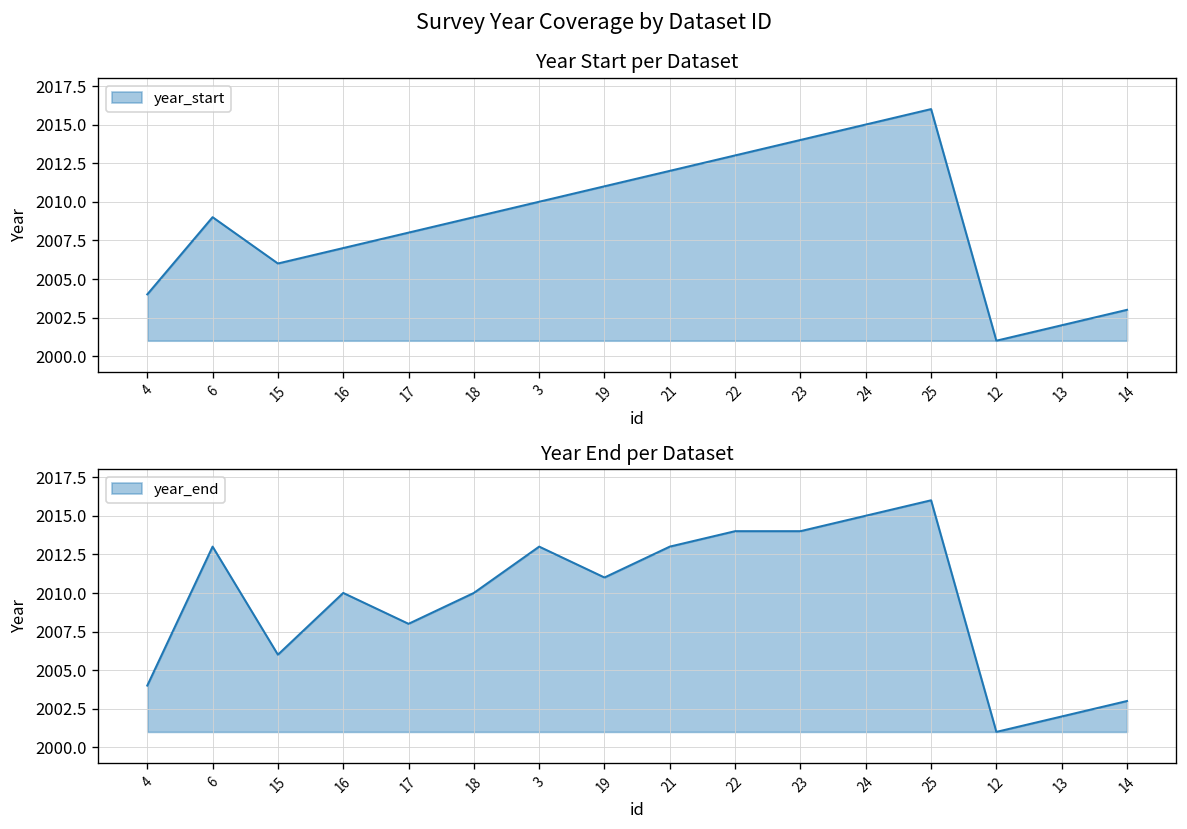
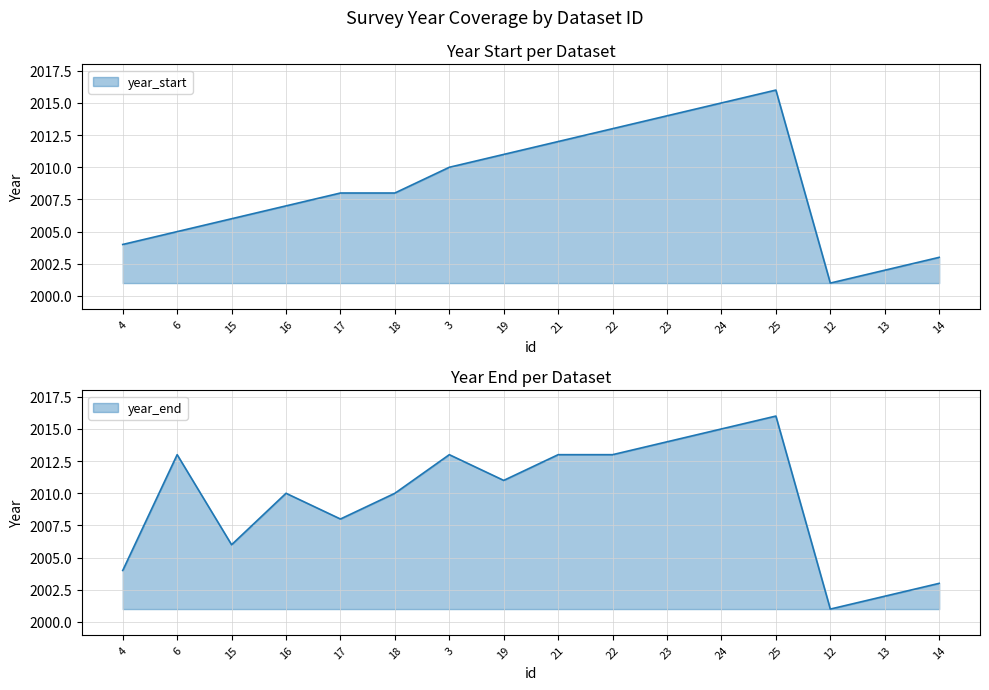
  {
    "Year Start per Dataset": {
      "4": 2004,
-     "6": 2009,
+     "6": 2005,
      "15": 2006,
      "16": 2007,
      "17": 2008,
-     "18": 2009,
+     "18": 2008,
      "3": 2010,
      "19": 2011,
      "21": 2012,
      "22": 2013,
      "23": 2014,
      "24": 2015,
      "25": 2016,
      "12": 2001,
      "13": 2002,
      "14": 2003
    },
    "Year End per Dataset": {
      "4": 2004,
      "6": 2013,
      "15": 2006,
      "16": 2010,
      "17": 2008,
      "18": 2010,
      "3": 2013,
      "19": 2011,
      "21": 2013,
-     "22": 2014,
+     "22": 2013,
      "23": 2014,
      "24": 2015,
      "25": 2016,
      "12": 2001,
      "13": 2002,
      "14": 2003
    }
  }
